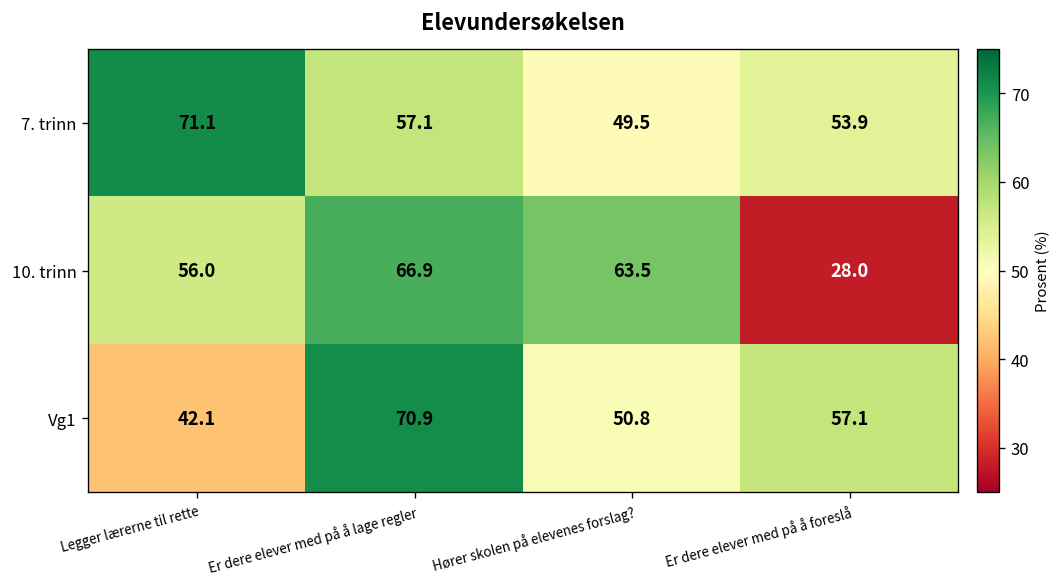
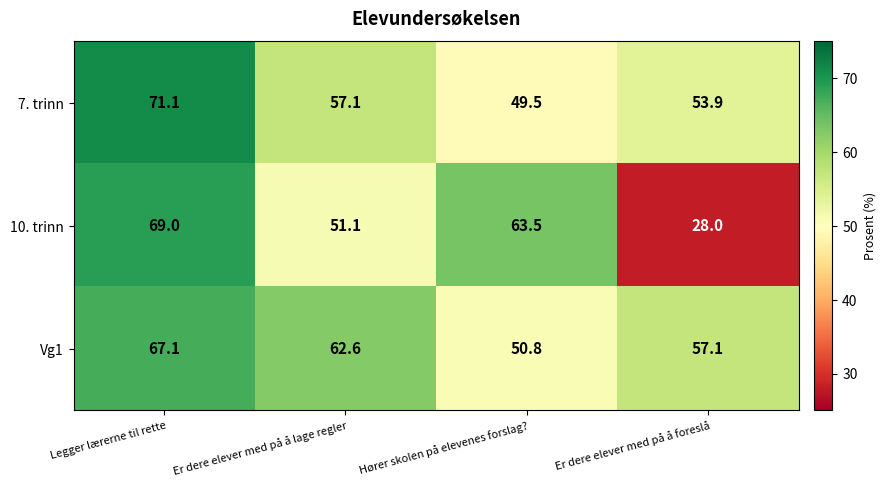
  {
    "7. trinn": {
      "Legger lærerne til rette": 71.1,
      "Er dere elever med på å lage regler": 57.1,
      "Hører skolen på elevenes forslag?": 49.5,
      "Er dere elever med på å foreslå": 53.9
    },
    "10. trinn": {
-     "Legger lærerne til rette": 56.0,
-     "Er dere elever med på å lage regler": 66.9,
+     "Legger lærerne til rette": 69.0,
+     "Er dere elever med på å lage regler": 51.1,
      "Hører skolen på elevenes forslag?": 63.5,
      "Er dere elever med på å foreslå": 28.0
    },
    "Vg1": {
-     "Legger lærerne til rette": 42.1,
-     "Er dere elever med på å lage regler": 70.9,
+     "Legger lærerne til rette": 67.1,
+     "Er dere elever med på å lage regler": 62.6,
      "Hører skolen på elevenes forslag?": 50.8,
      "Er dere elever med på å foreslå": 57.1
    }
  }
